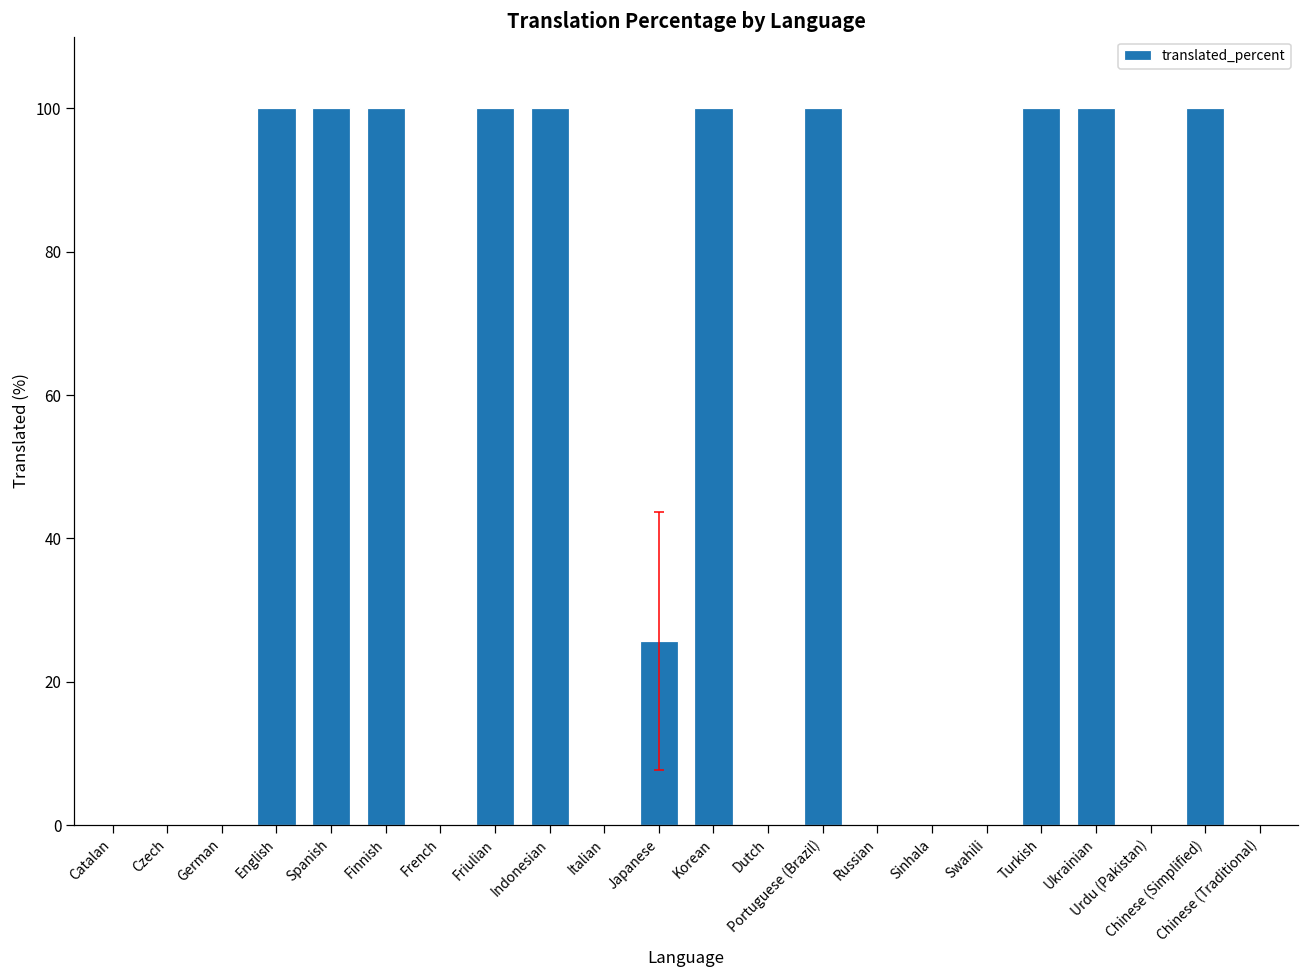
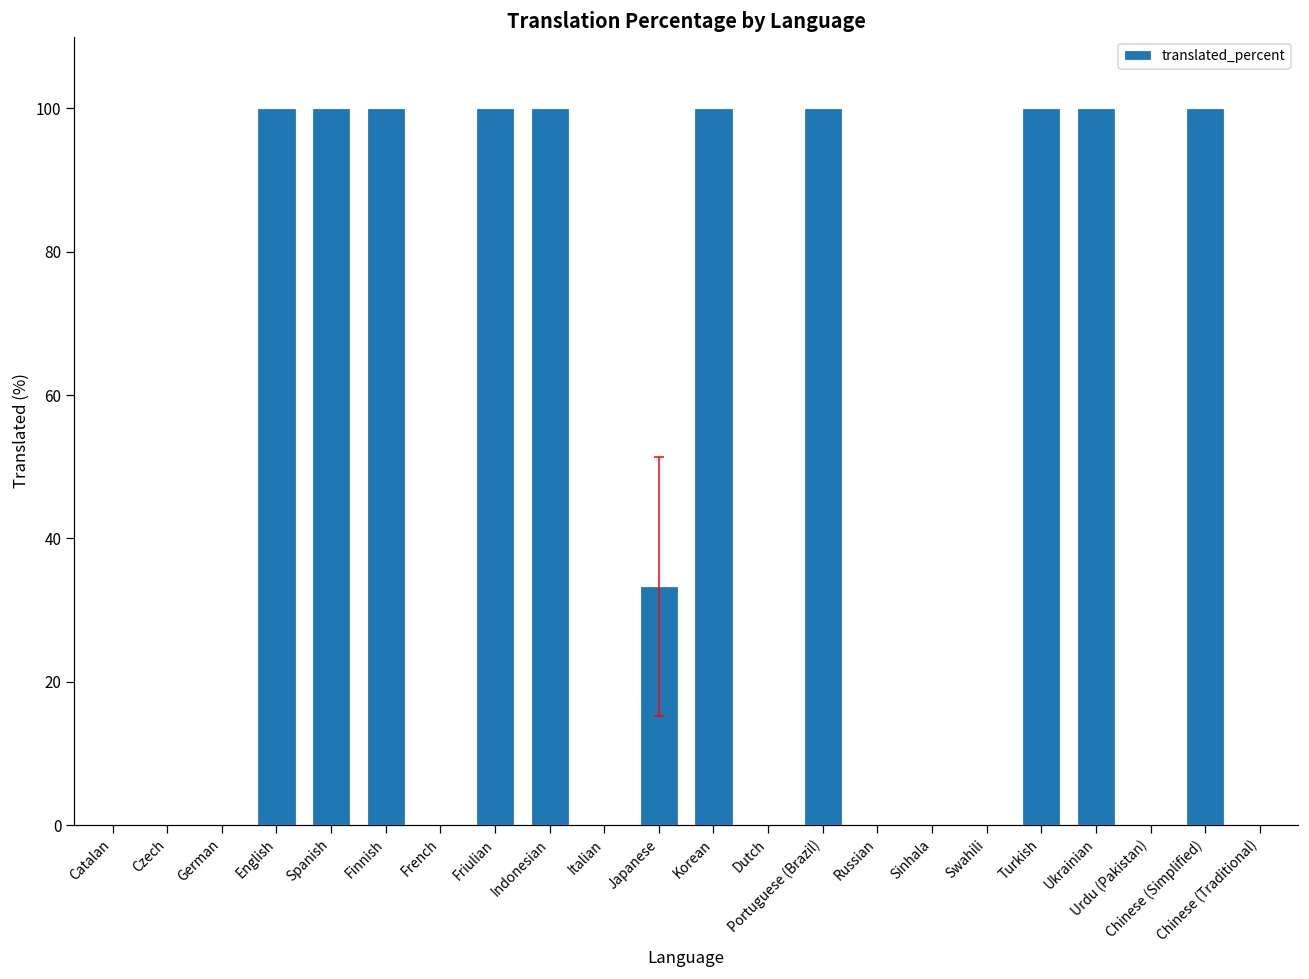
  {
    "translated_percent": {
      "Catalan": 0,
      "Czech": 0,
      "German": 0,
      "English": 100,
      "Spanish": 100,
      "Finnish": 100,
      "French": 0,
      "Friulian": 100,
      "Indonesian": 100,
      "Italian": 0,
-     "Japanese": 26,
+     "Japanese": 33,
      "Korean": 100,
      "Dutch": 0,
      "Portuguese (Brazil)": 100,
      "Russian": 0,
      "Sinhala": 0,
      "Swahili": 0,
      "Turkish": 100,
      "Ukrainian": 100,
      "Urdu (Pakistan)": 0,
      "Chinese (Simplified)": 100,
      "Chinese (Traditional)": 0
    }
  }
